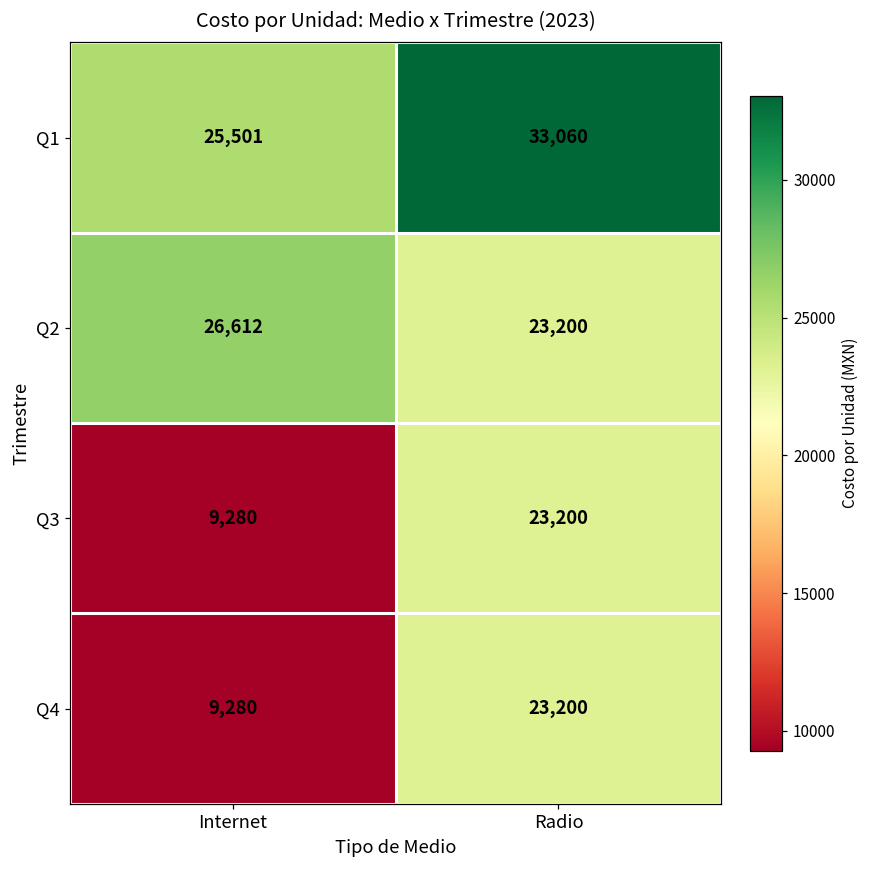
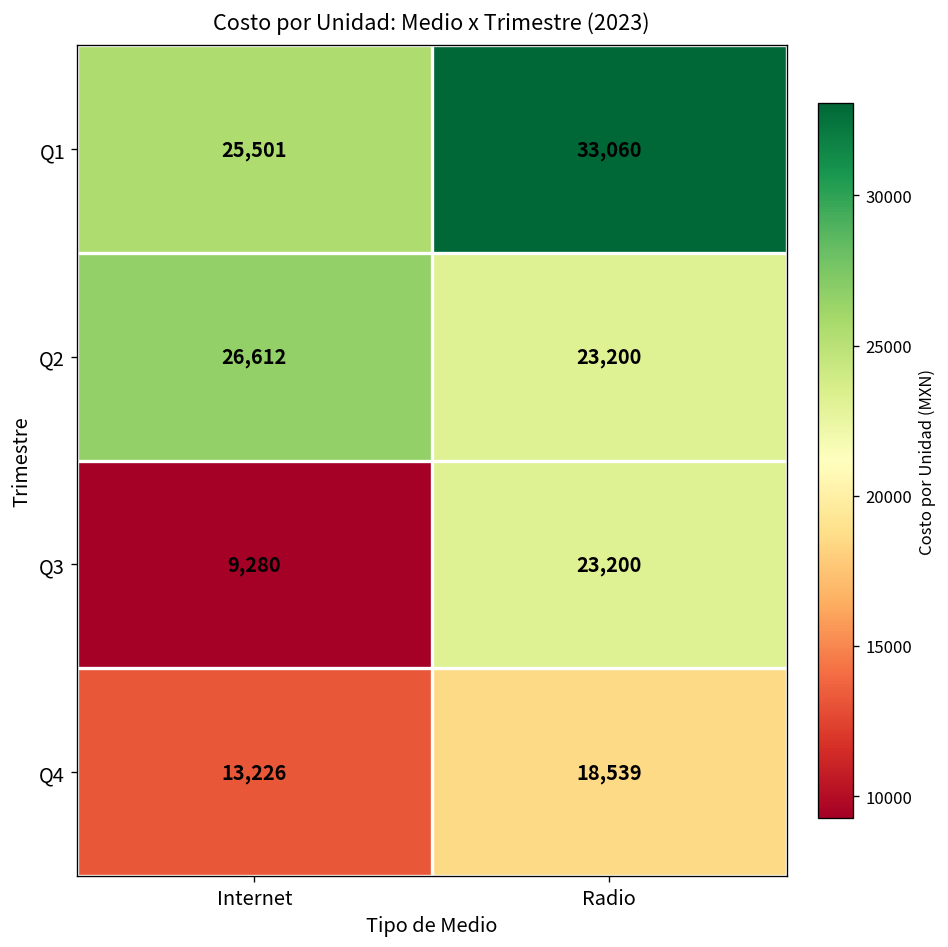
  {
    "Q1": {
      "Internet": "25,501",
      "Radio": "33,060"
    },
    "Q2": {
      "Internet": "26,612",
      "Radio": "23,200"
    },
    "Q3": {
      "Internet": "9,280",
      "Radio": "23,200"
    },
    "Q4": {
-     "Internet": "9,280",
-     "Radio": "23,200"
+     "Internet": "13,226",
+     "Radio": "18,539"
    }
  }
